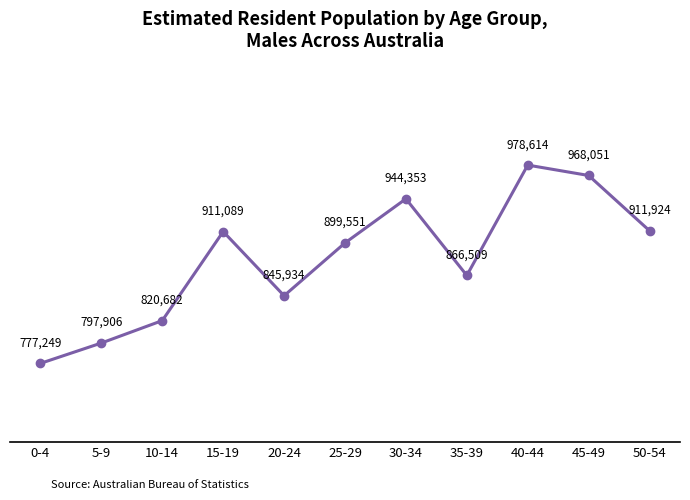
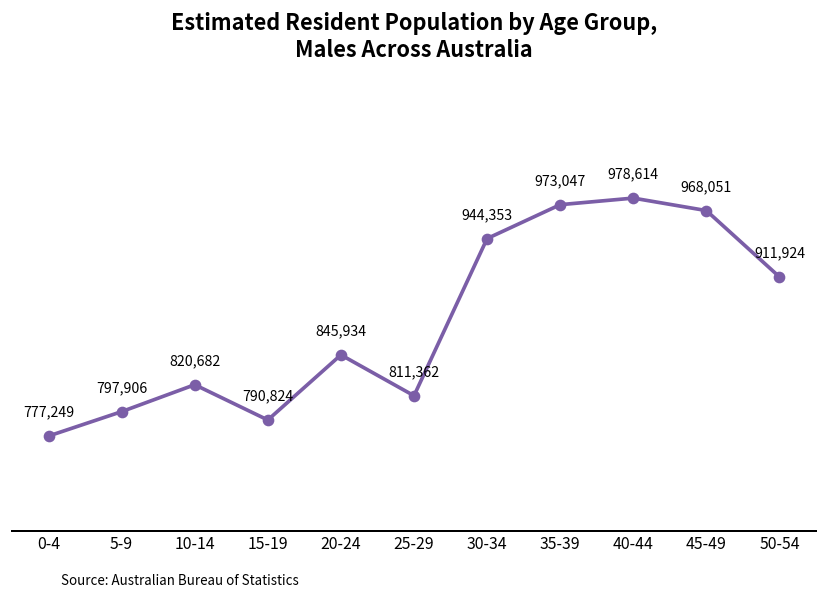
  {
    "0-4": "777,249",
    "5-9": "797,906",
    "10-14": "820,682",
-   "15-19": "911,089",
+   "15-19": "790,824",
    "20-24": "845,934",
-   "25-29": "899,551",
+   "25-29": "811,362",
    "30-34": "944,353",
-   "35-39": "866,509",
+   "35-39": "973,047",
    "40-44": "978,614",
    "45-49": "968,051",
    "50-54": "911,924"
  }
